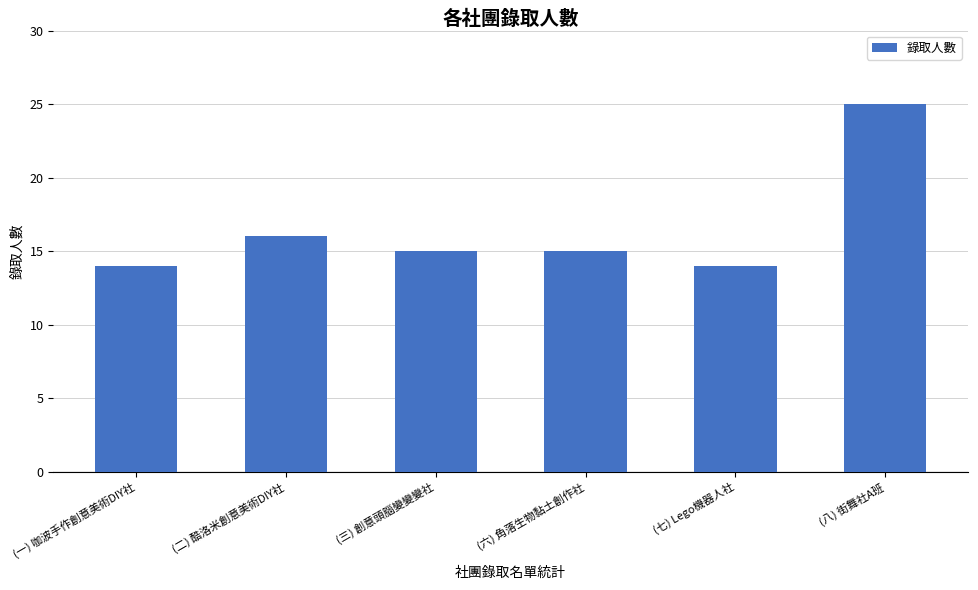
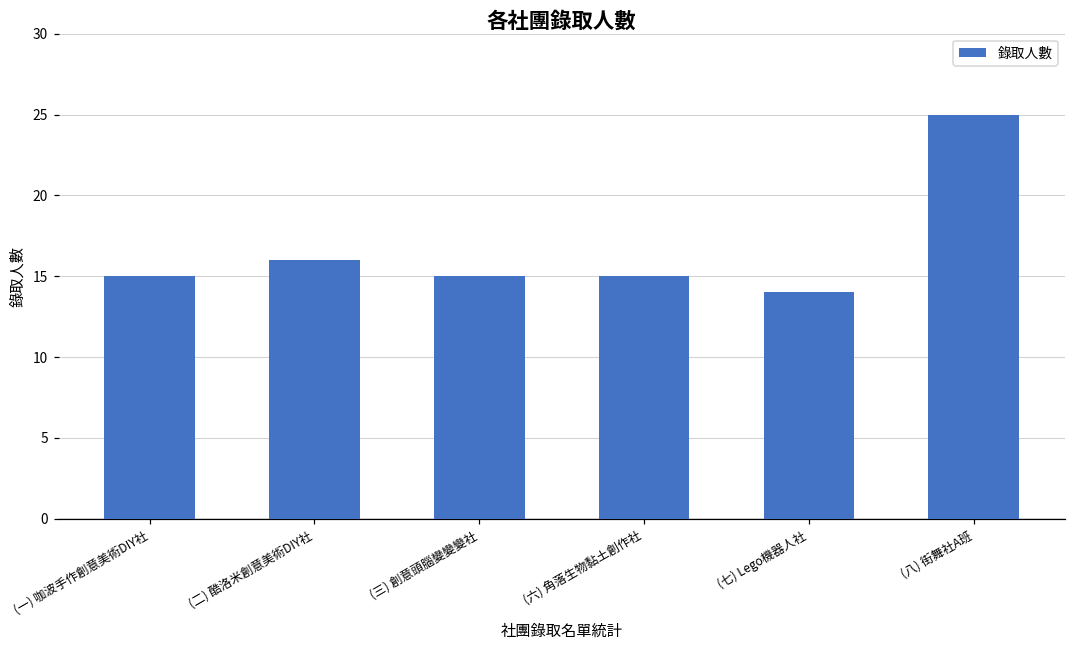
  {
-   "(一) 咖波手作創意美術DIY社": 14,
+   "(一) 咖波手作創意美術DIY社": 15,
    "(二) 酷洛米創意美術DIY社": 16,
    "(三) 創意頭腦變變變社": 15,
    "(六) 角落生物黏土創作社": 15,
    "(七) Lego機器人社": 14,
    "(八) 街舞社A班": 25
  }
